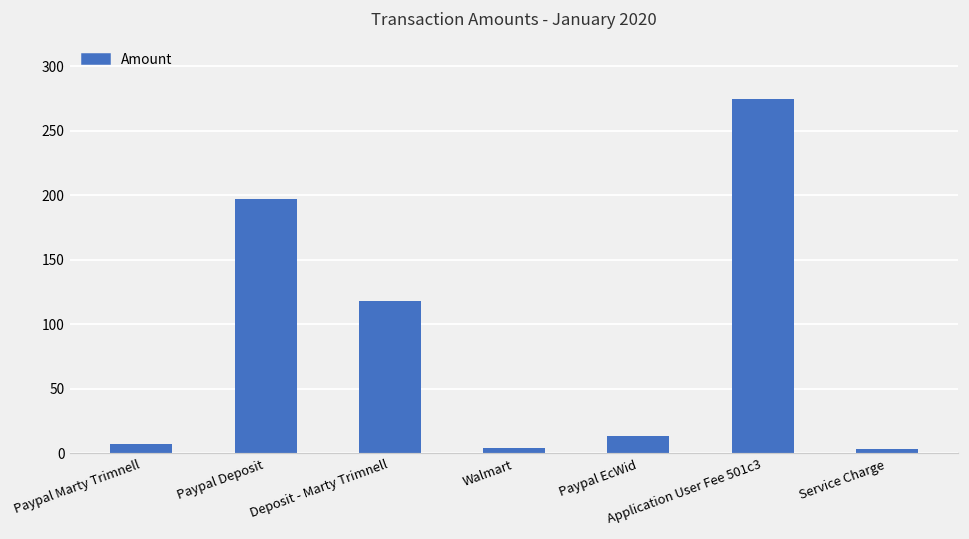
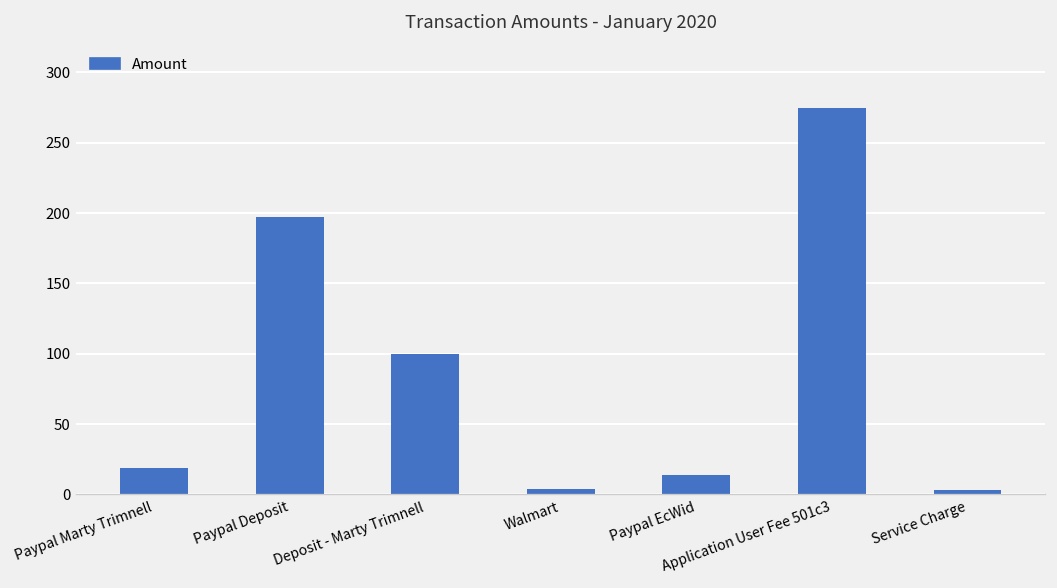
  {
-   "Paypal Marty Trimnell": 8,
+   "Paypal Marty Trimnell": 19,
    "Paypal Deposit": 197,
-   "Deposit - Marty Trimnell": 118,
+   "Deposit - Marty Trimnell": 100,
    "Walmart": 4,
    "Paypal EcWid": 14,
    "Application User Fee 501c3": 275,
    "Service Charge": 3
  }
